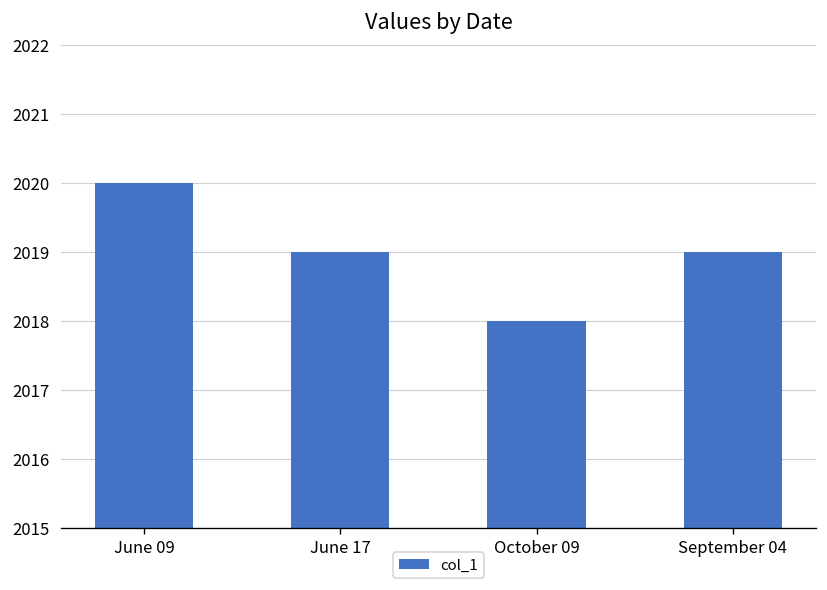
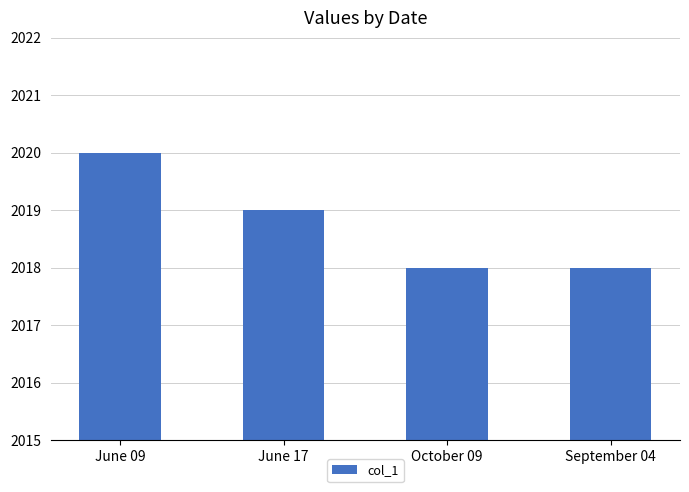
  {
    "June 09": 2020,
    "June 17": 2019,
    "October 09": 2018,
-   "September 04": 2019
+   "September 04": 2018
  }
